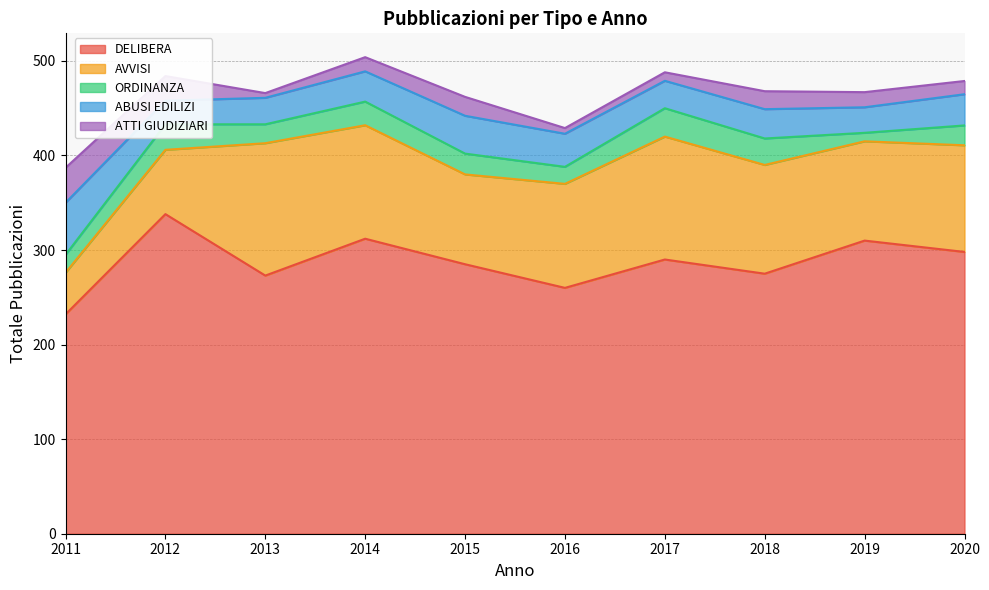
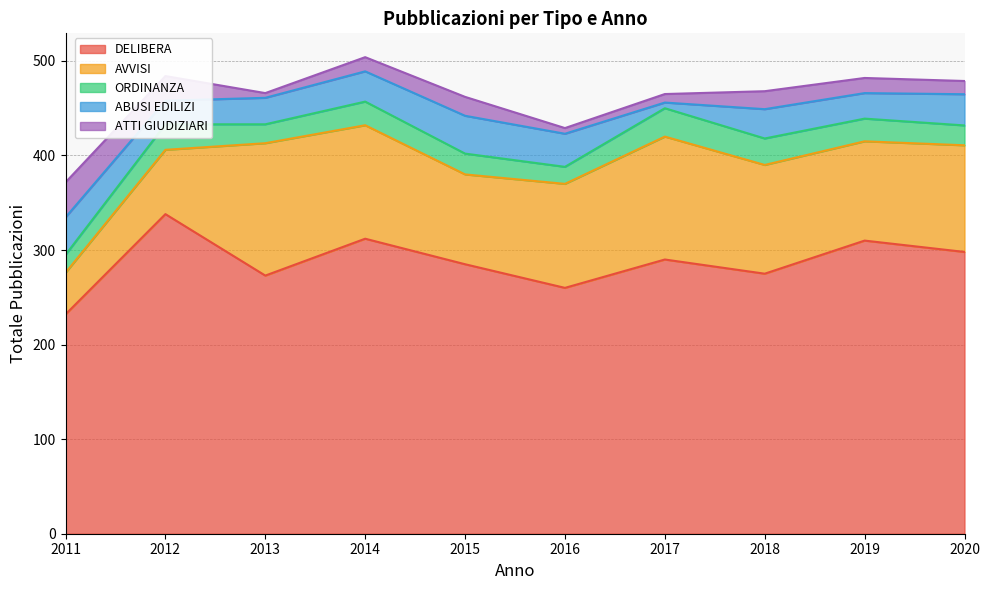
  {
    "DELIBERA": {
      "2011": 230,
      "2012": 340,
      "2013": 270,
      "2014": 310,
      "2015": 290,
      "2016": 260,
      "2017": 290,
      "2018": 280,
      "2019": 310,
      "2020": 300
    },
    "AVVISI": {
      "2011": 40,
      "2012": 70,
      "2013": 140,
      "2014": 120,
      "2015": 100,
      "2016": 110,
      "2017": 130,
      "2018": 120,
      "2019": 110,
      "2020": 110
    },
    "ORDINANZA": {
      "2011": 20,
      "2013": 20,
      "2014": 30,
      "2015": 20,
      "2016": 20,
      "2017": 30,
      "2018": 30,
-     "2019": 10,
+     "2019": 20,
      "2020": 20
    },
    "ABUSI EDILIZI": {
-     "2011": 60,
+     "2011": 40,
      "2013": 30,
      "2014": 30,
      "2015": 40,
      "2016": 40,
-     "2017": 30,
+     "2017": 10,
      "2018": 30,
      "2019": 30,
      "2020": 30
    },
    "ATTI GIUDIZIARI": {
      "2011": 40,
      "2013": 10,
      "2014": 20,
      "2015": 20,
      "2016": 10,
      "2017": 10,
      "2018": 20,
      "2019": 20,
      "2020": 10
    }
  }
